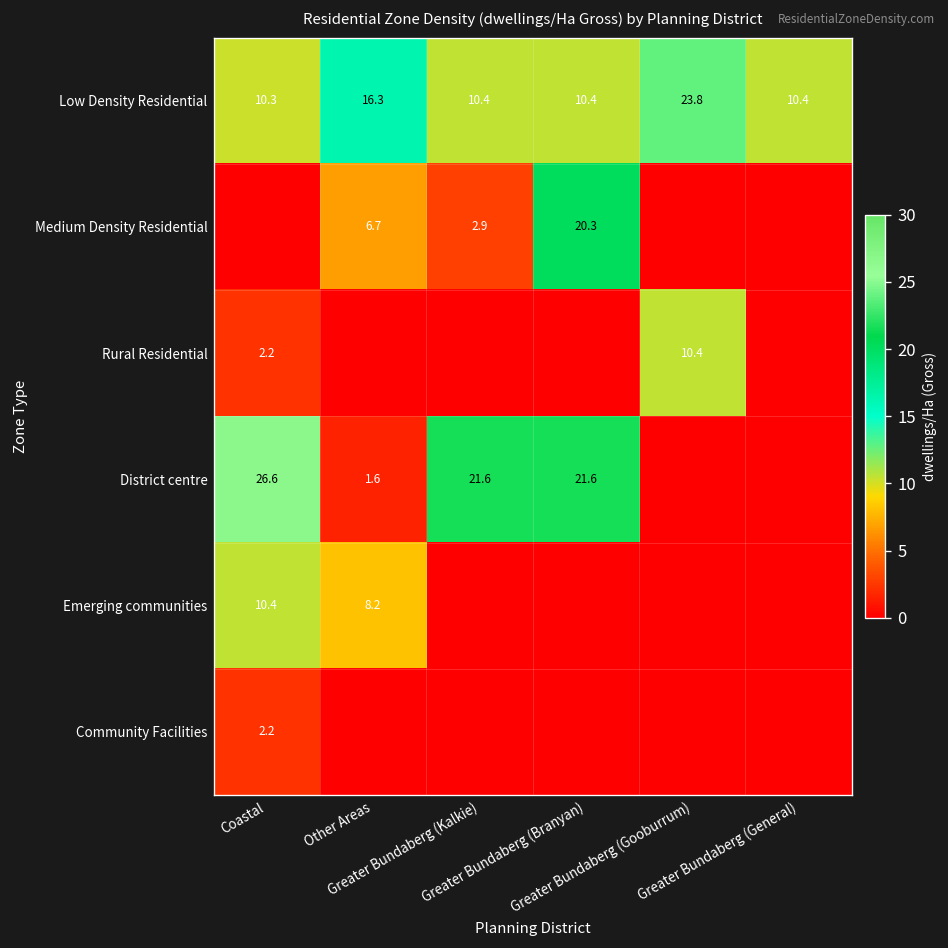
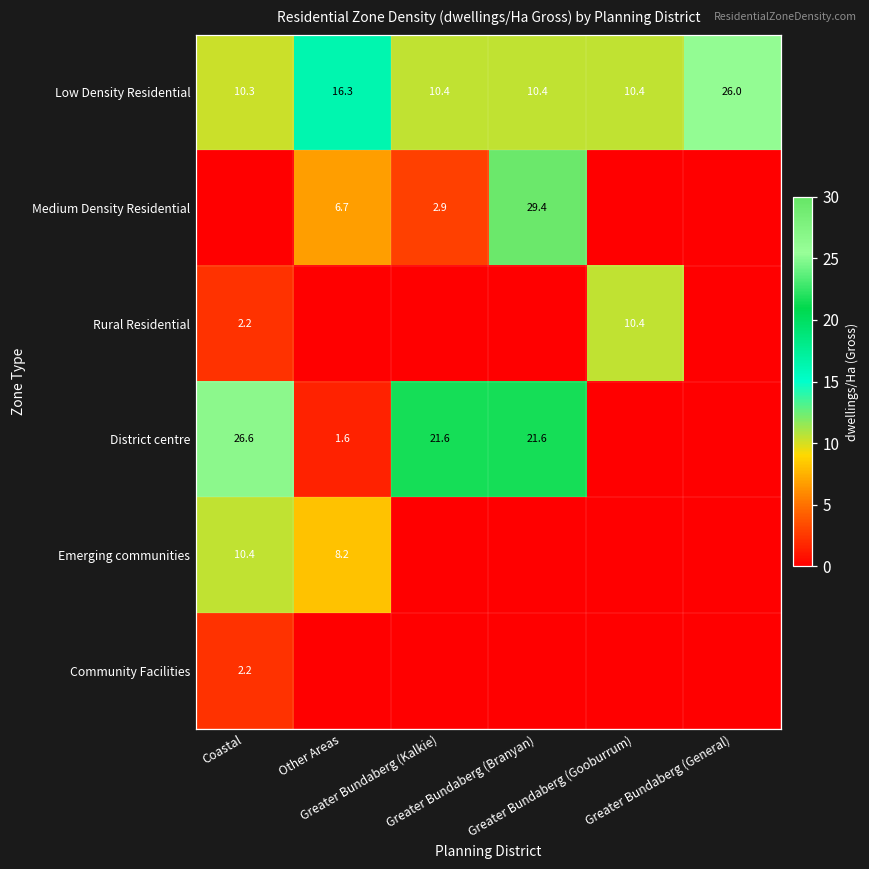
  {
    "Low Density Residential": {
      "Coastal": 10.3,
      "Other Areas": 16.3,
      "Greater Bundaberg (Kalkie)": 10.4,
      "Greater Bundaberg (Branyan)": 10.4,
-     "Greater Bundaberg (Gooburrum)": 23.8,
-     "Greater Bundaberg (General)": 10.4
+     "Greater Bundaberg (Gooburrum)": 10.4,
+     "Greater Bundaberg (General)": 26.0
    },
    "Medium Density Residential": {
      "Other Areas": 6.7,
      "Greater Bundaberg (Kalkie)": 2.9,
-     "Greater Bundaberg (Branyan)": 20.3
+     "Greater Bundaberg (Branyan)": 29.4
    },
    "Rural Residential": {
      "Coastal": 2.2,
      "Greater Bundaberg (Gooburrum)": 10.4
    },
    "District centre": {
      "Coastal": 26.6,
      "Other Areas": 1.6,
      "Greater Bundaberg (Kalkie)": 21.6,
      "Greater Bundaberg (Branyan)": 21.6
    },
    "Emerging communities": {
      "Coastal": 10.4,
      "Other Areas": 8.2
    },
    "Community Facilities": {
      "Coastal": 2.2
    }
  }
